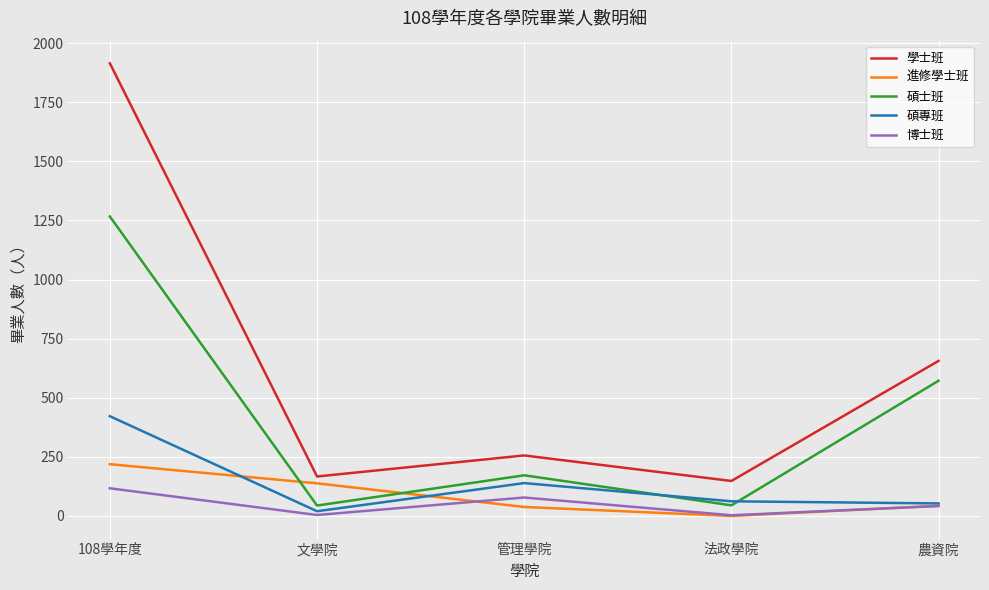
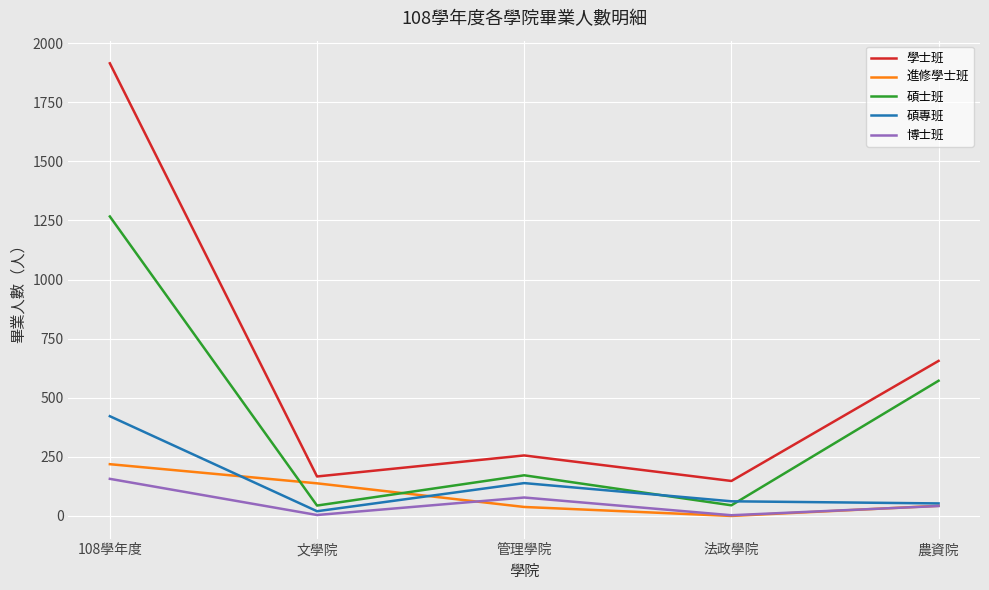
  {
    "學士班": {
      "108學年度": 1920,
      "文學院": 170,
      "管理學院": 260,
      "法政學院": 150,
      "農資院": 660
    },
    "進修學士班": {
      "108學年度": 220,
      "文學院": 140,
      "管理學院": 40
    },
    "碩士班": {
      "108學年度": 1270,
      "文學院": 40,
      "管理學院": 170,
      "法政學院": 50,
      "農資院": 570
    },
    "碩專班": {
      "108學年度": 420,
      "文學院": 20,
      "管理學院": 140,
      "法政學院": 60
    },
    "博士班": {
-     "108學年度": 120,
+     "108學年度": 160,
      "文學院": 0,
      "管理學院": 80
    }
  }
